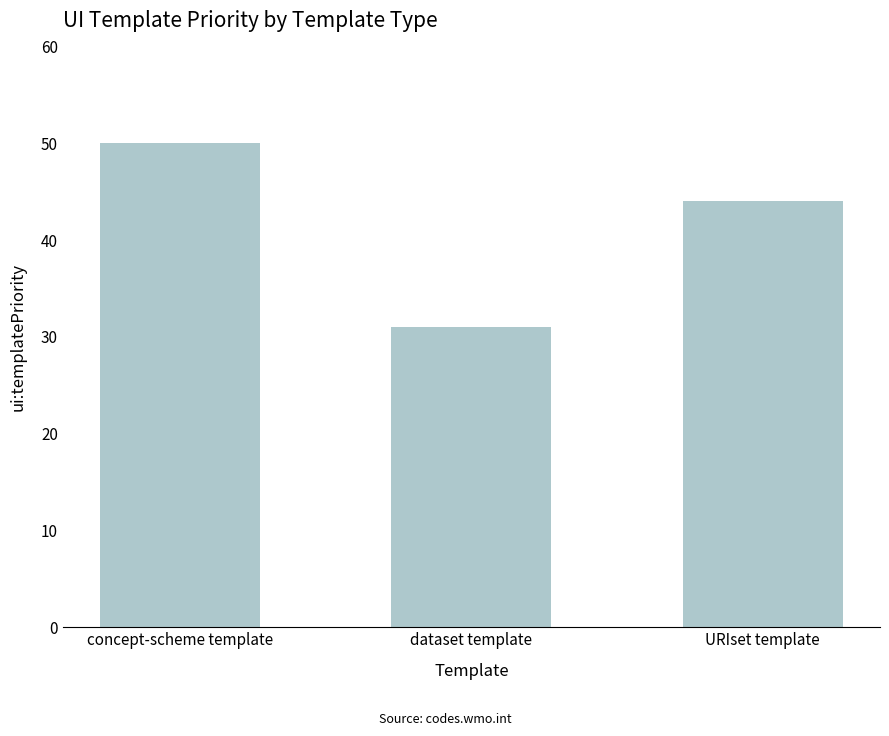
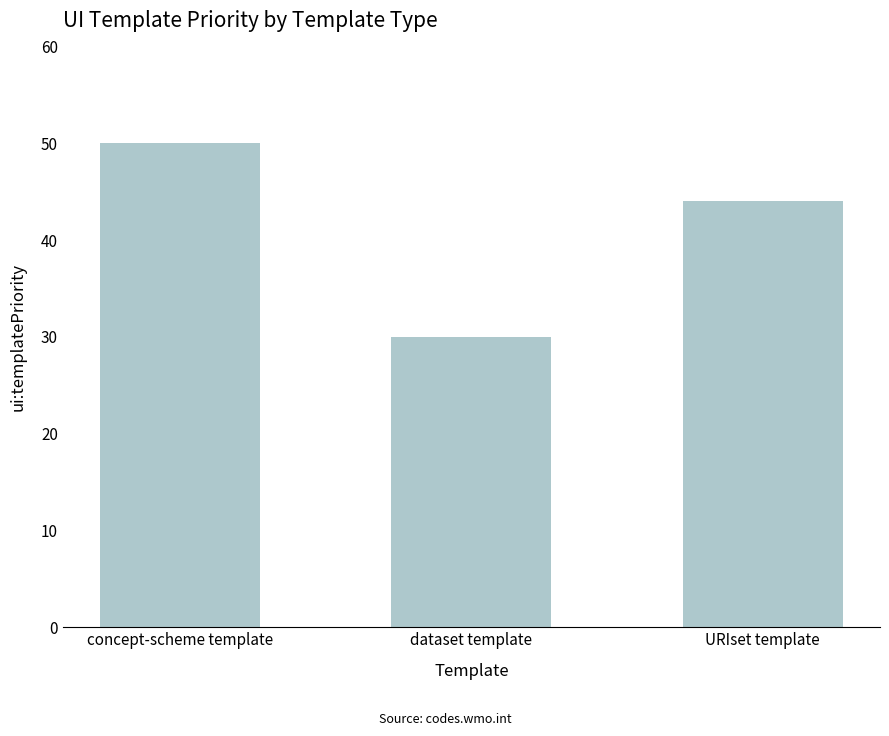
  {
    "concept-scheme template": 50,
-   "dataset template": 31,
+   "dataset template": 30,
    "URIset template": 44
  }
